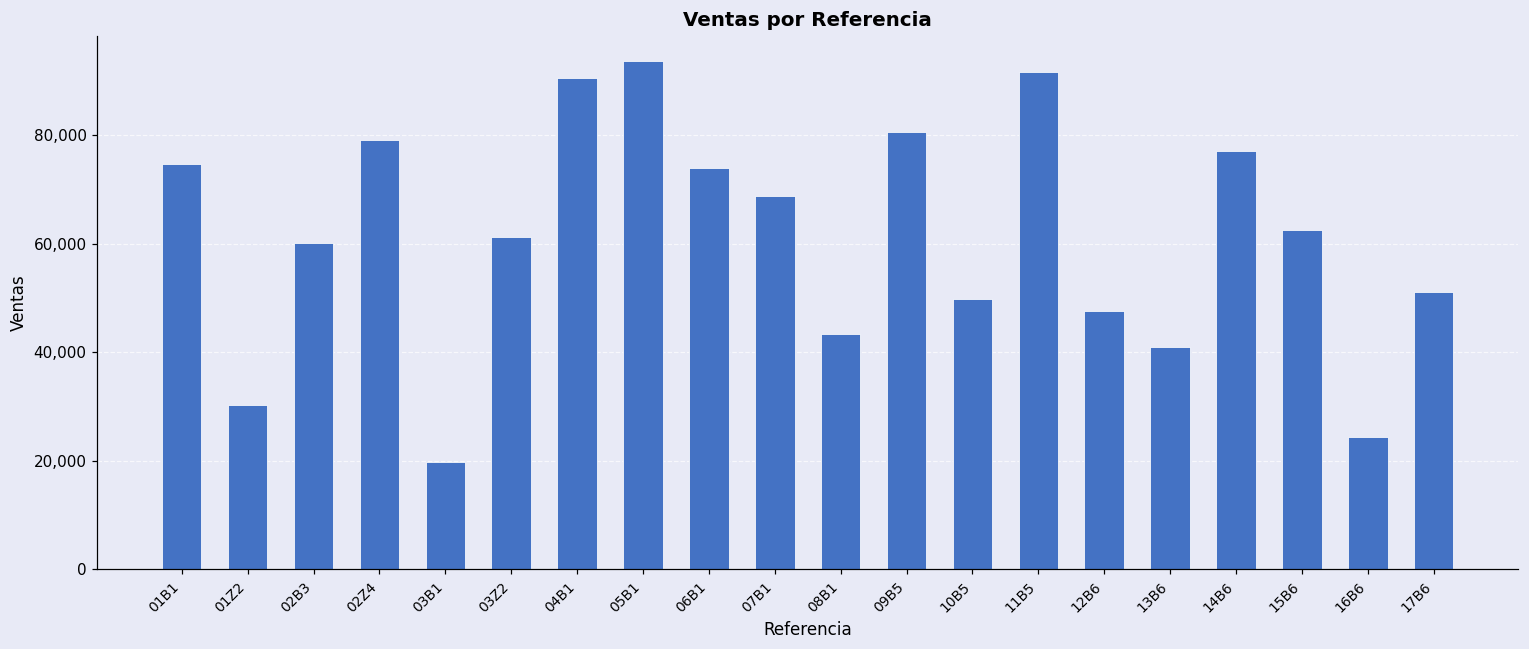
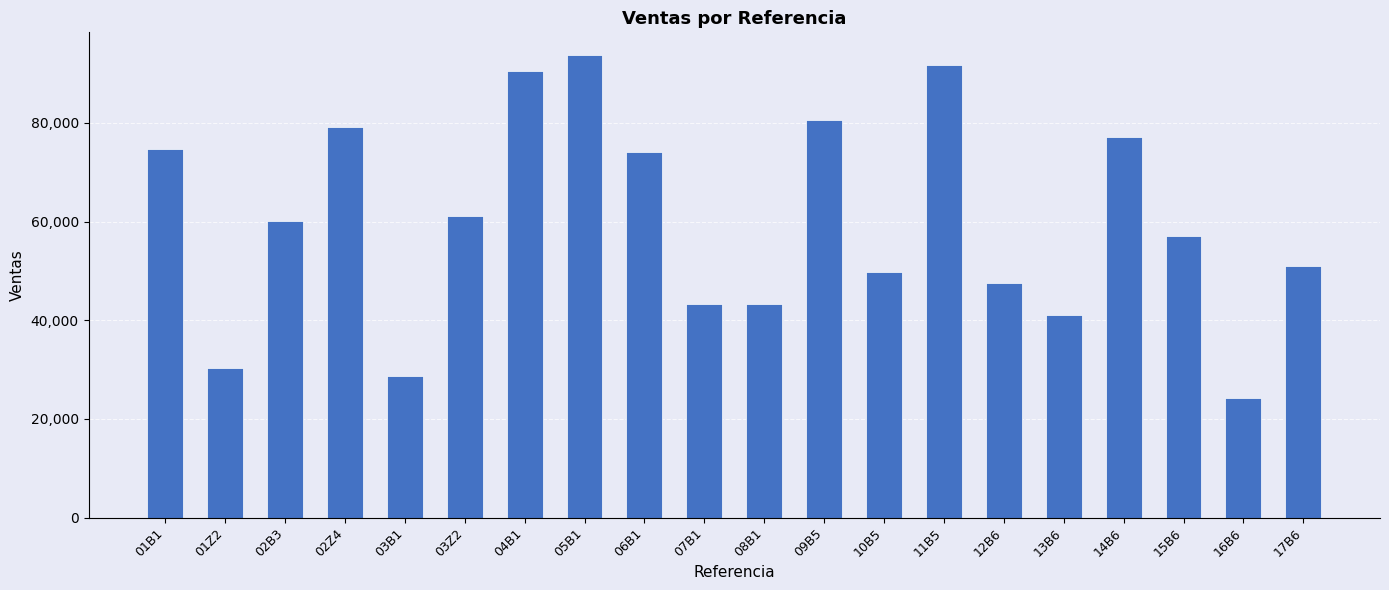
  {
    "01B1": "75,000",
    "01Z2": "30,000",
    "02B3": "60,000",
    "02Z4": "79,000",
-   "03B1": "20,000",
+   "03B1": "29,000",
    "03Z2": "61,000",
    "04B1": "91,000",
    "05B1": "94,000",
    "06B1": "74,000",
-   "07B1": "69,000",
+   "07B1": "43,000",
    "08B1": "43,000",
    "09B5": "81,000",
    "10B5": "50,000",
    "11B5": "92,000",
    "12B6": "48,000",
    "13B6": "41,000",
    "14B6": "77,000",
-   "15B6": "62,000",
+   "15B6": "57,000",
    "16B6": "24,000",
    "17B6": "51,000"
  }
